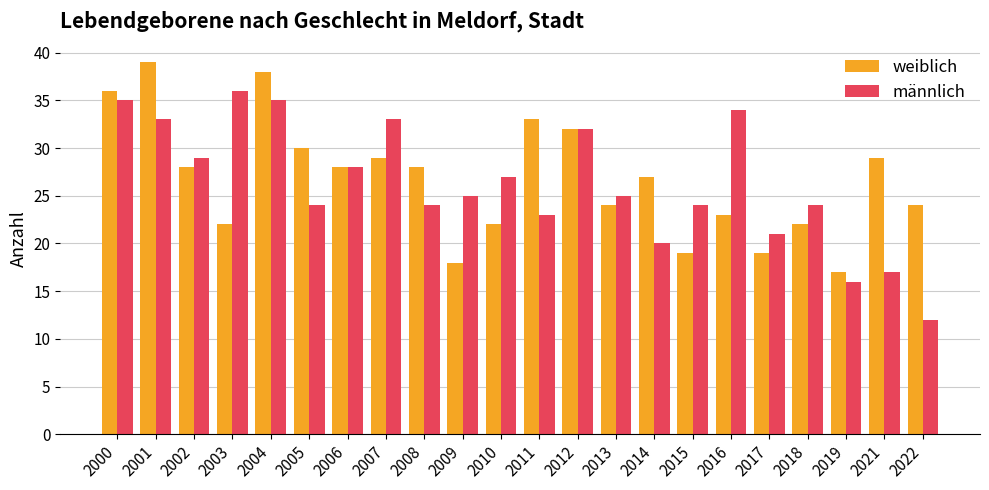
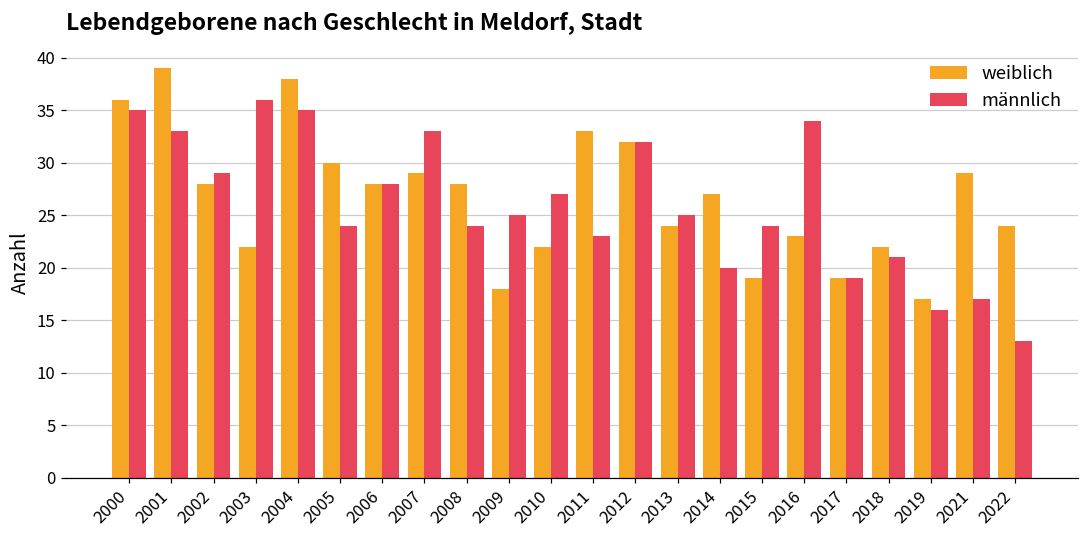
  {
    "weiblich": {
      "2000": 36,
      "2001": 39,
      "2002": 28,
      "2003": 22,
      "2004": 38,
      "2005": 30,
      "2006": 28,
      "2007": 29,
      "2008": 28,
      "2009": 18,
      "2010": 22,
      "2011": 33,
      "2012": 32,
      "2013": 24,
      "2014": 27,
      "2015": 19,
      "2016": 23,
      "2017": 19,
      "2018": 22,
      "2019": 17,
      "2021": 29,
      "2022": 24
    },
    "männlich": {
      "2000": 35,
      "2001": 33,
      "2002": 29,
      "2003": 36,
      "2004": 35,
      "2005": 24,
      "2006": 28,
      "2007": 33,
      "2008": 24,
      "2009": 25,
      "2010": 27,
      "2011": 23,
      "2012": 32,
      "2013": 25,
      "2014": 20,
      "2015": 24,
      "2016": 34,
-     "2017": 21,
-     "2018": 24,
+     "2017": 19,
+     "2018": 21,
      "2019": 16,
      "2021": 17,
-     "2022": 12
+     "2022": 13
    }
  }
